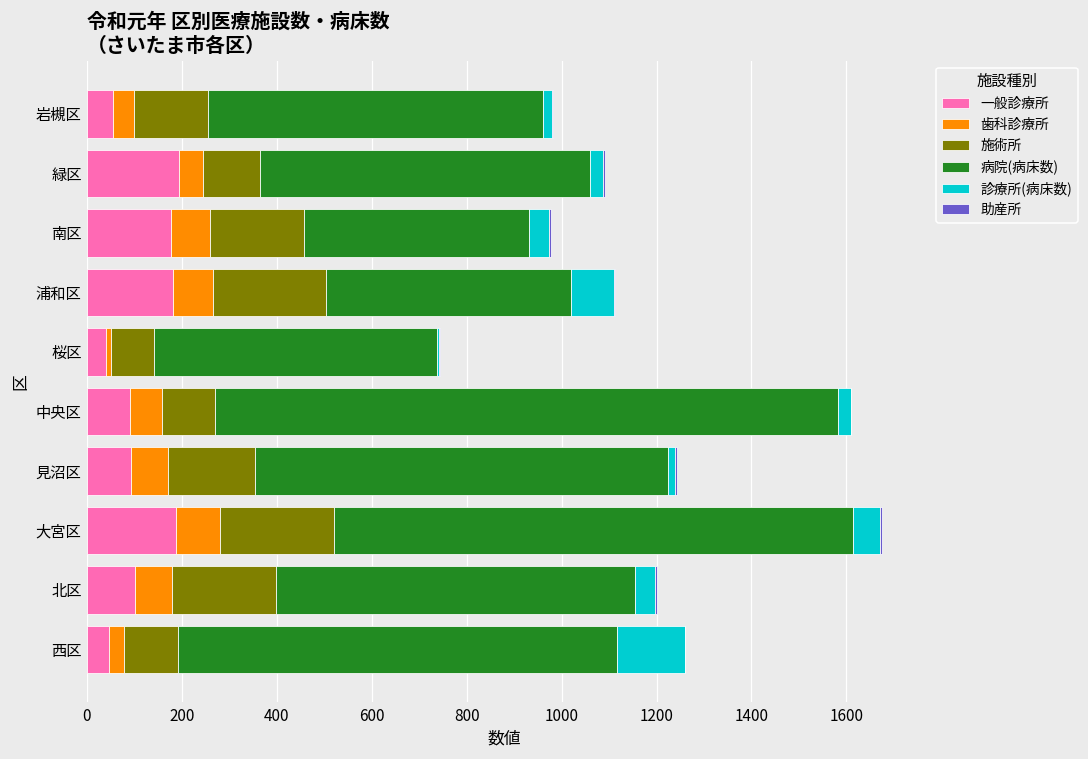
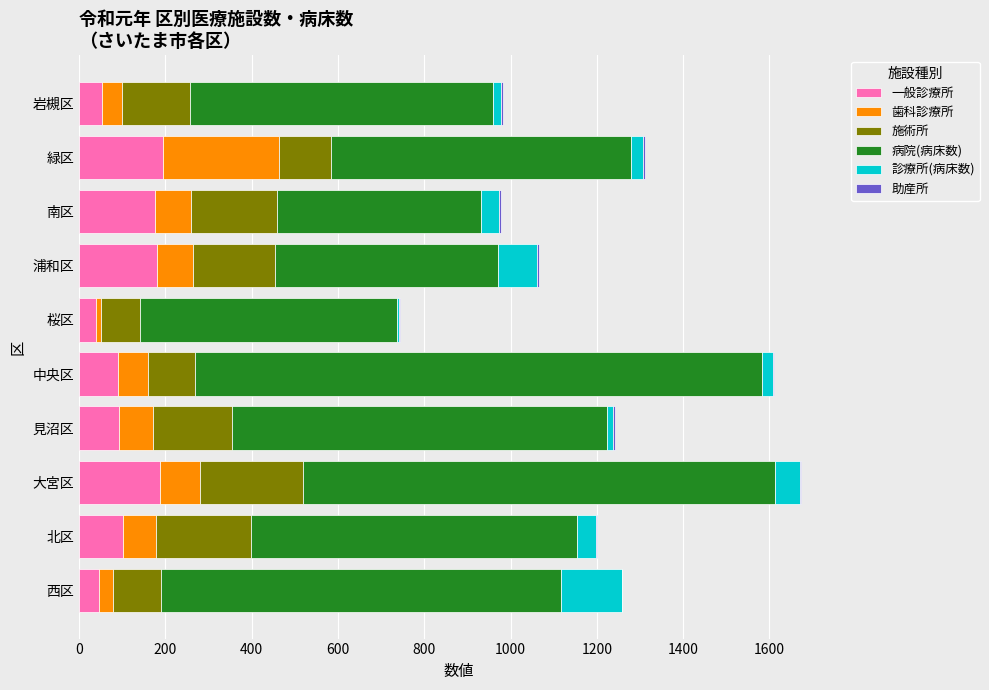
  {
    "一般診療所": {
      "岩槻区": 50,
      "緑区": 190,
      "南区": 180,
      "浦和区": 180,
      "桜区": 40,
      "中央区": 90,
      "見沼区": 90,
      "大宮区": 190,
      "北区": 100,
      "西区": 50
    },
    "歯科診療所": {
      "岩槻区": 50,
-     "緑区": 50,
+     "緑区": 270,
      "南区": 80,
      "浦和区": 80,
      "桜区": 10,
      "中央区": 70,
      "見沼区": 80,
      "大宮区": 90,
      "北区": 80,
      "西区": 30
    },
    "施術所": {
      "岩槻区": 160,
      "緑区": 120,
      "南区": 200,
-     "浦和区": 240,
+     "浦和区": 190,
      "桜区": 90,
      "中央区": 110,
      "見沼区": 180,
      "大宮区": 240,
      "北区": 220,
      "西区": 110
    },
    "病院(病床数)": {
      "岩槻区": 700,
      "緑区": 700,
      "南区": 470,
      "浦和区": 520,
      "桜区": 600,
      "中央区": 1310,
      "見沼区": 870,
      "大宮区": 1090,
      "北区": 760,
      "西区": 930
    },
    "診療所(病床数)": {
      "岩槻区": 20,
      "緑区": 30,
      "南区": 40,
      "浦和区": 90,
      "中央区": 30,
      "見沼区": 10,
      "大宮区": 60,
      "北区": 40,
      "西区": 140
    },
    "助産所": {
      "西区": 0
    }
  }
